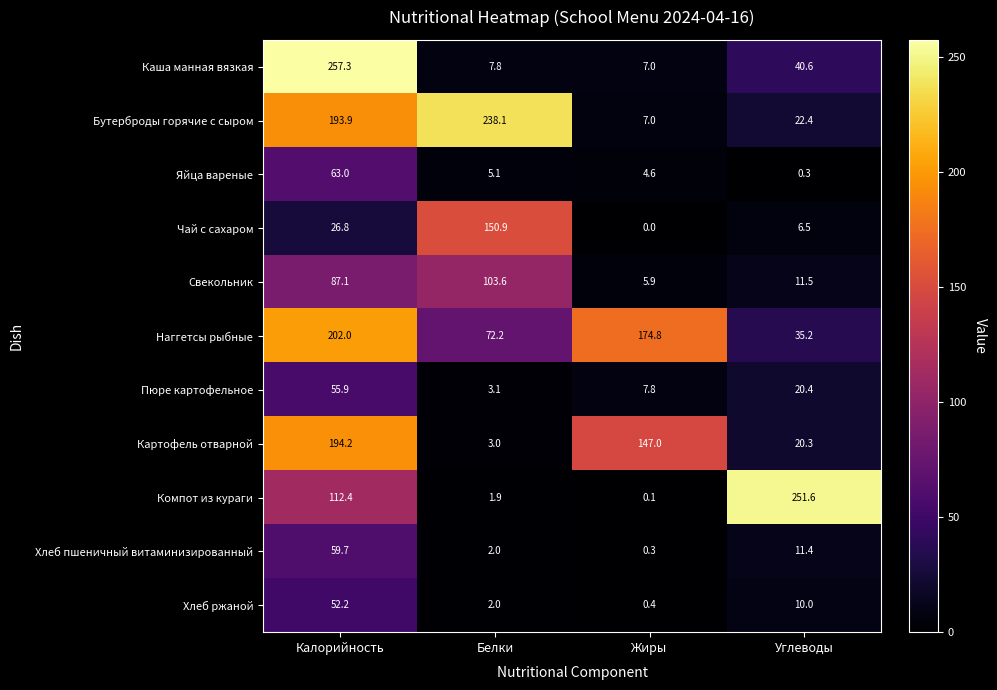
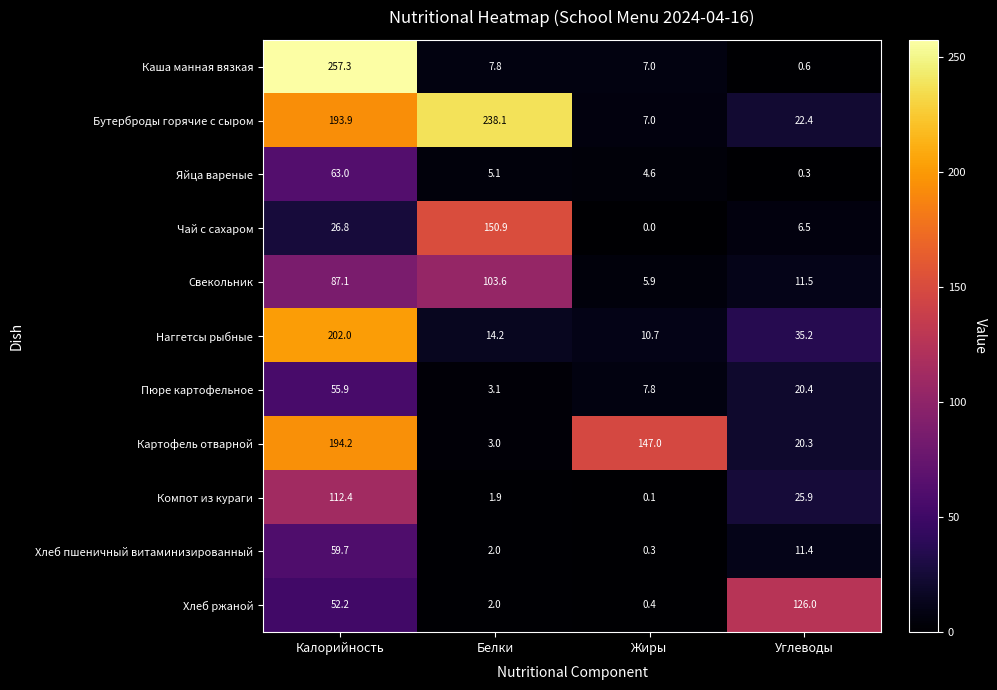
  {
    "Каша манная вязкая": {
      "Калорийность": 257.3,
      "Белки": 7.8,
      "Жиры": 7.0,
-     "Углеводы": 40.6
+     "Углеводы": 0.6
    },
    "Бутерброды горячие с сыром": {
      "Калорийность": 193.9,
      "Белки": 238.1,
      "Жиры": 7.0,
      "Углеводы": 22.4
    },
    "Яйца вареные": {
      "Калорийность": 63.0,
      "Белки": 5.1,
      "Жиры": 4.6,
      "Углеводы": 0.3
    },
    "Чай с сахаром": {
      "Калорийность": 26.8,
      "Белки": 150.9,
      "Жиры": 0.0,
      "Углеводы": 6.5
    },
    "Свекольник": {
      "Калорийность": 87.1,
      "Белки": 103.6,
      "Жиры": 5.9,
      "Углеводы": 11.5
    },
    "Наггетсы рыбные": {
      "Калорийность": 202.0,
-     "Белки": 72.2,
-     "Жиры": 174.8,
+     "Белки": 14.2,
+     "Жиры": 10.7,
      "Углеводы": 35.2
    },
    "Пюре картофельное": {
      "Калорийность": 55.9,
      "Белки": 3.1,
      "Жиры": 7.8,
      "Углеводы": 20.4
    },
    "Картофель отварной": {
      "Калорийность": 194.2,
      "Белки": 3.0,
      "Жиры": 147.0,
      "Углеводы": 20.3
    },
    "Компот из кураги": {
      "Калорийность": 112.4,
      "Белки": 1.9,
      "Жиры": 0.1,
-     "Углеводы": 251.6
+     "Углеводы": 25.9
    },
    "Хлеб пшеничный витаминизированный": {
      "Калорийность": 59.7,
      "Белки": 2.0,
      "Жиры": 0.3,
      "Углеводы": 11.4
    },
    "Хлеб ржаной": {
      "Калорийность": 52.2,
      "Белки": 2.0,
      "Жиры": 0.4,
-     "Углеводы": 10.0
+     "Углеводы": 126.0
    }
  }
